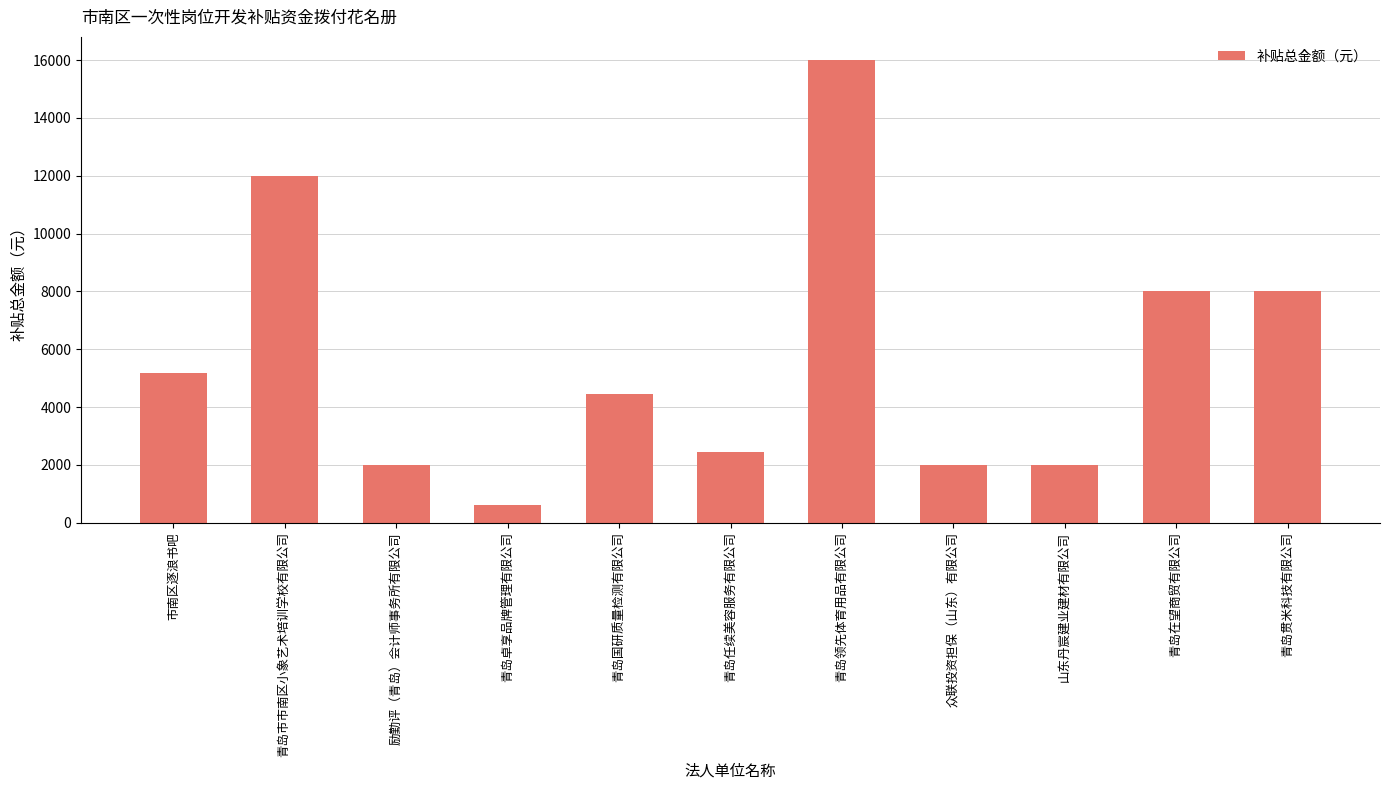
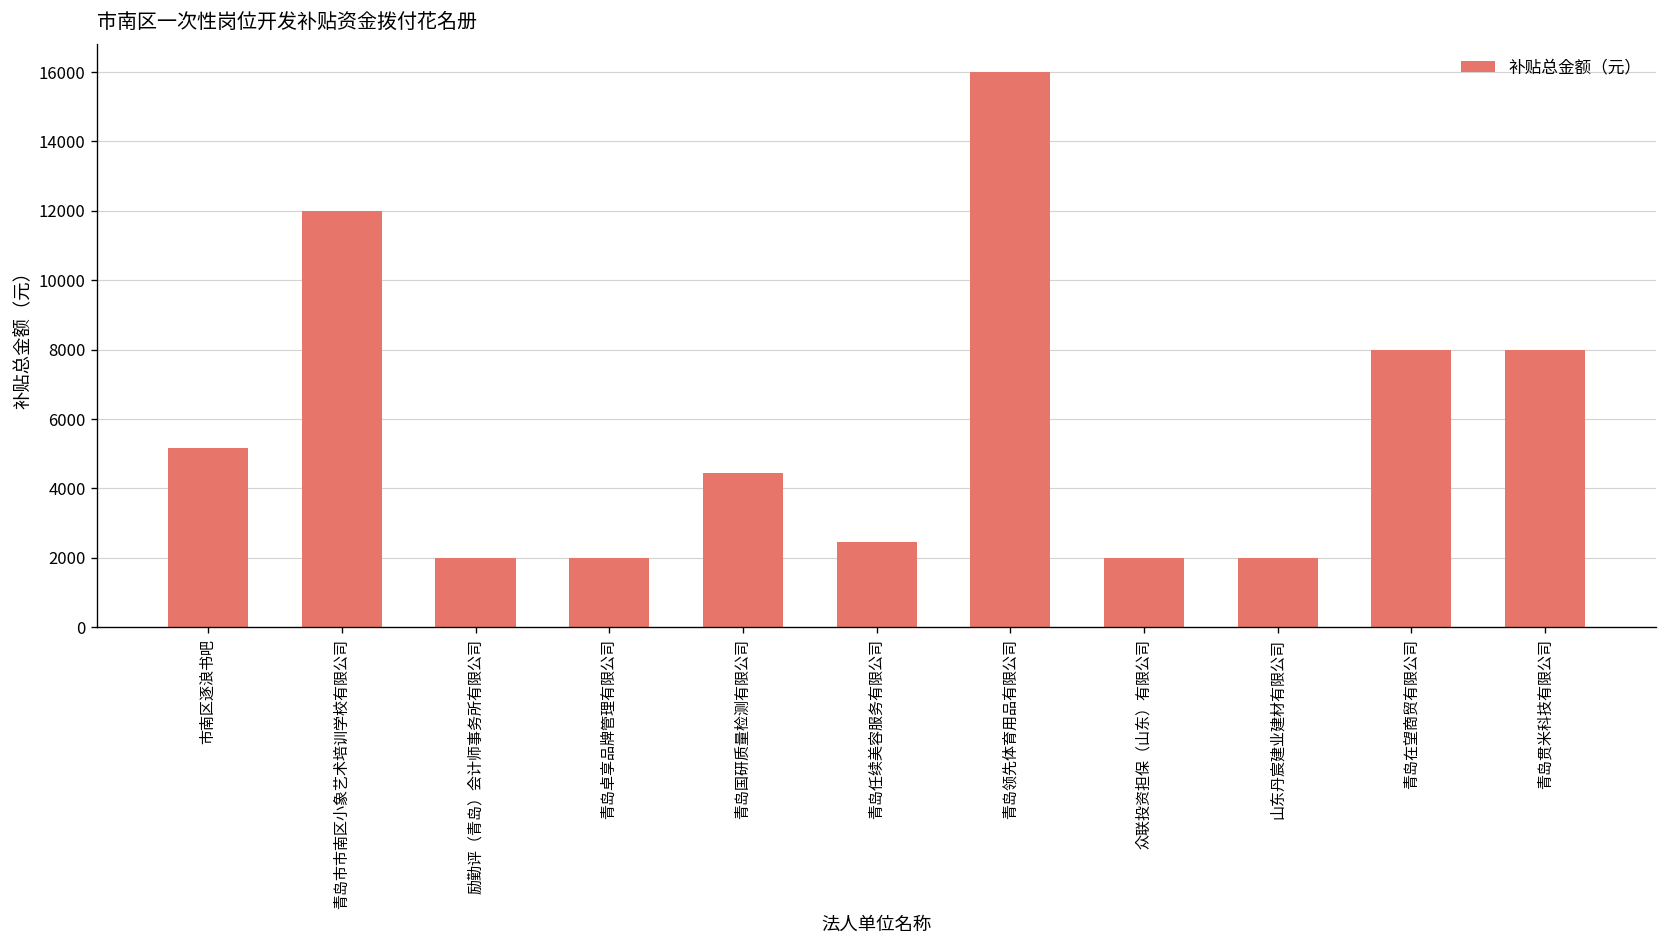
  {
    "市南区逐浪书吧": 5200,
    "青岛市市南区小象艺术培训学校有限公司": 12000,
    "励勤评（青岛）会计师事务所有限公司": 2000,
-   "青岛卓享品牌管理有限公司": 600,
+   "青岛卓享品牌管理有限公司": 2000,
    "青岛国研质量检测有限公司": 4400,
    "青岛任续美容服务有限公司": 2400,
    "青岛领先体育用品有限公司": 16000,
    "众联投资担保（山东）有限公司": 2000,
    "山东丹宸建业建材有限公司": 2000,
    "青岛在望商贸有限公司": 8000,
    "青岛贯米科技有限公司": 8000
  }
